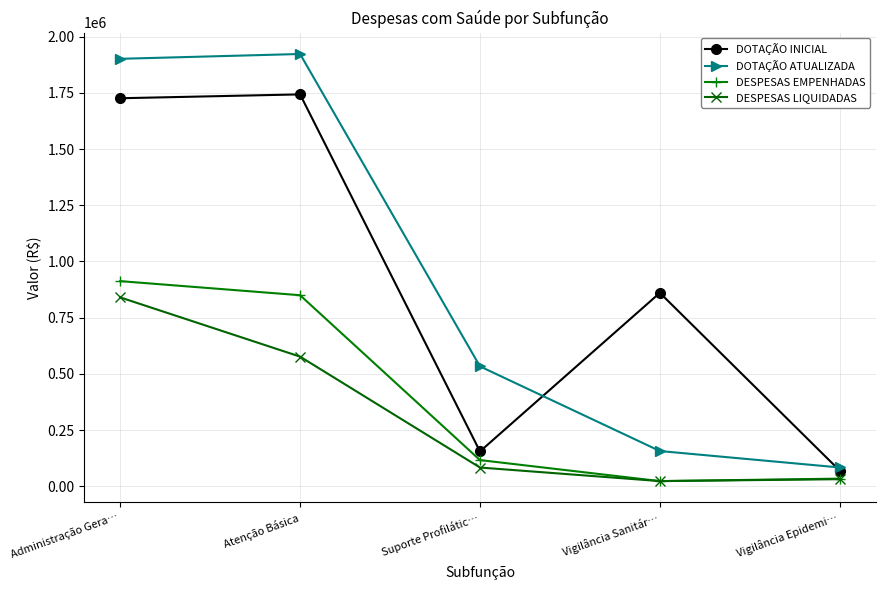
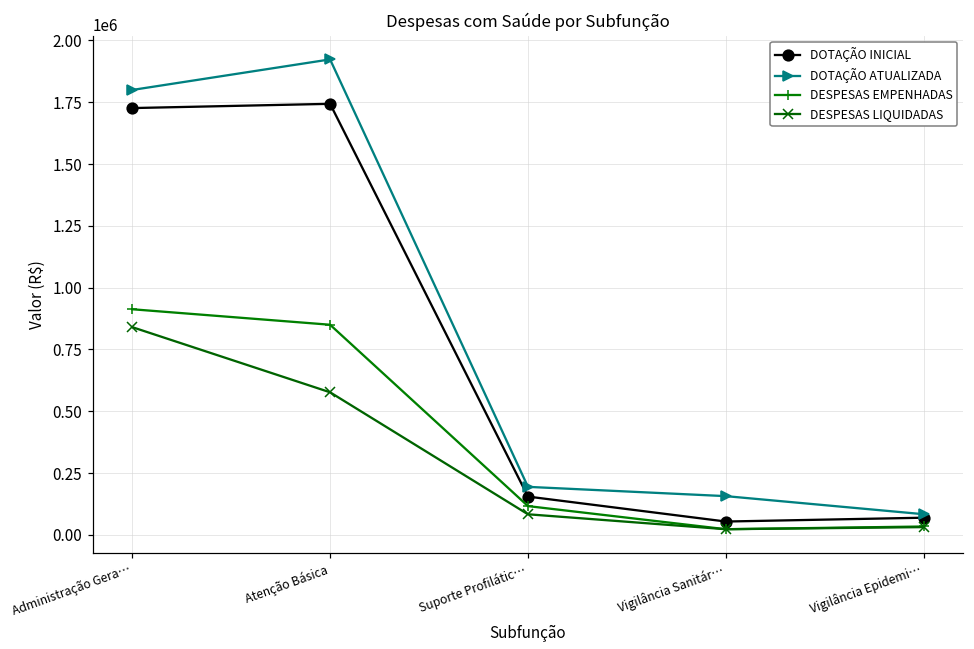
  {
    "DOTAÇÃO INICIAL": {
      "Administração Gera…": 1730000,
      "Atenção Básica": 1740000,
      "Suporte Profilátic…": 160000,
-     "Vigilância Sanitár…": 860000,
+     "Vigilância Sanitár…": 50000,
      "Vigilância Epidemi…": 70000
    },
    "DOTAÇÃO ATUALIZADA": {
-     "Administração Gera…": 1900000,
+     "Administração Gera…": 1800000,
      "Atenção Básica": 1920000,
-     "Suporte Profilátic…": 530000,
+     "Suporte Profilátic…": 190000,
      "Vigilância Sanitár…": 160000,
      "Vigilância Epidemi…": 80000
    }
  }
